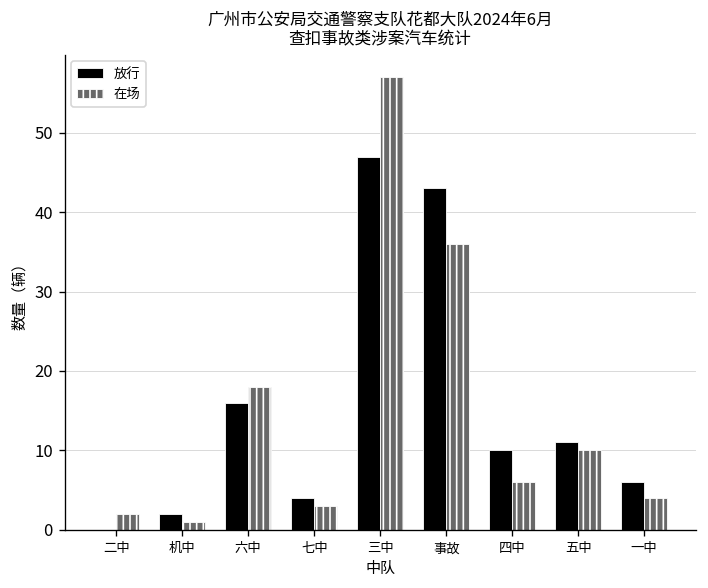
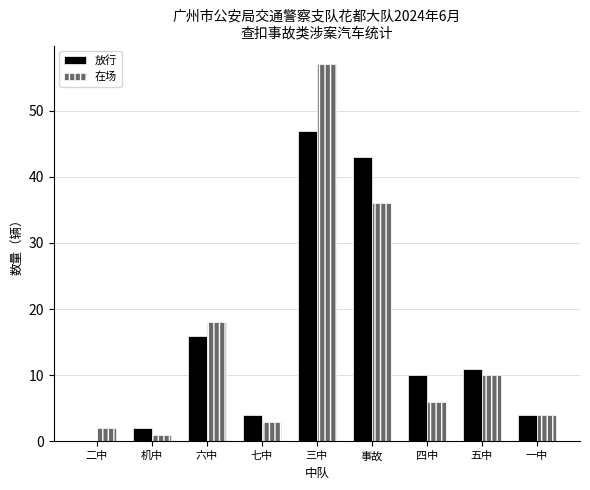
  {
    "放行": {
      "二中": 0,
      "机中": 2,
      "六中": 16,
      "七中": 4,
      "三中": 47,
      "事故": 43,
      "四中": 10,
      "五中": 11,
-     "一中": 6
+     "一中": 4
    },
    "在场": {
      "二中": 2,
      "机中": 1,
      "六中": 18,
      "七中": 3,
      "三中": 57,
      "事故": 36,
      "四中": 6,
      "五中": 10,
      "一中": 4
    }
  }
